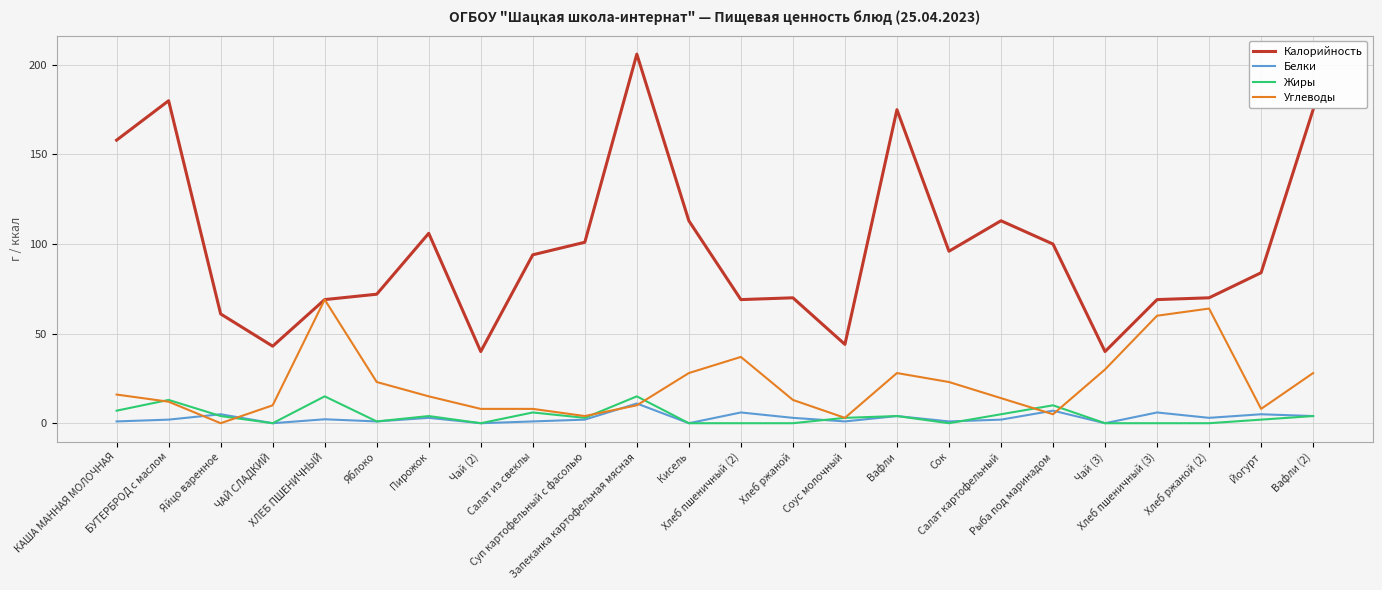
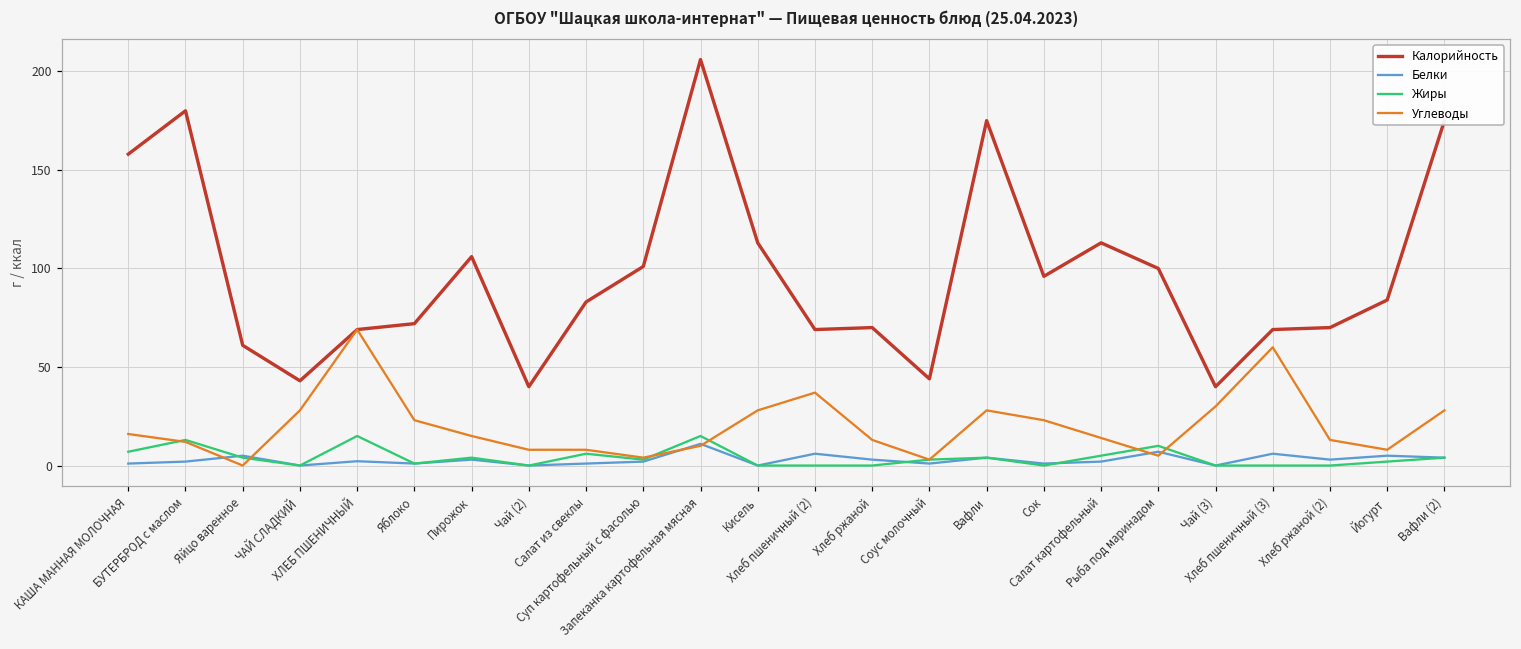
  {
    "Калорийность": {
      "КАША МАННАЯ МОЛОЧНАЯ": 158,
      "БУТЕРБРОД с маслом": 180,
      "Яйцо варенное": 61,
      "ЧАЙ СЛАДКИЙ": 43,
      "Яблоко": 72,
      "Пирожок": 106,
      "Чай (2)": 40,
-     "Салат из свеклы": 94,
+     "Салат из свеклы": 83,
      "Суп картофельный с фасолью": 101,
      "Запеканка картофельная мясная": 206,
      "Кисель": 113,
      "Хлеб пшеничный (2)": 69,
      "Хлеб ржаной": 70,
      "Соус молочный": 44,
      "Вафли": 175,
      "Сок": 96,
      "Салат картофельный": 113,
      "Рыба под маринадом": 100,
      "Чай (3)": 40,
      "Хлеб пшеничный (3)": 69,
      "Хлеб ржаной (2)": 70,
      "Йогурт": 84,
      "Вафли (2)": 175
    },
    "Белки": {
      "КАША МАННАЯ МОЛОЧНАЯ": 1,
      "БУТЕРБРОД с маслом": 2,
      "ХЛЕБ ПШЕНИЧНЫЙ": 2,
      "Салат из свеклы": 1,
      "Хлеб пшеничный (2)": 6,
      "Хлеб ржаной": 3,
      "Соус молочный": 1,
      "Салат картофельный": 2,
      "Рыба под маринадом": 7,
      "Хлеб пшеничный (3)": 6,
      "Хлеб ржаной (2)": 3,
      "Йогурт": 5
    },
    "Жиры": {
      "КАША МАННАЯ МОЛОЧНАЯ": 7,
      "ХЛЕБ ПШЕНИЧНЫЙ": 15,
      "Салат из свеклы": 6,
      "Запеканка картофельная мясная": 15,
      "Хлеб пшеничный (2)": 0,
      "Хлеб ржаной": 0,
      "Салат картофельный": 5,
      "Рыба под маринадом": 10,
      "Хлеб пшеничный (3)": 0,
      "Хлеб ржаной (2)": 0,
      "Йогурт": 2
    },
    "Углеводы": {
      "КАША МАННАЯ МОЛОЧНАЯ": 16,
      "Яйцо варенное": 0,
-     "ЧАЙ СЛАДКИЙ": 10,
+     "ЧАЙ СЛАДКИЙ": 28,
      "Яблоко": 23,
      "Пирожок": 15,
      "Чай (2)": 8,
      "Салат из свеклы": 8,
      "Кисель": 28,
      "Хлеб пшеничный (2)": 37,
      "Хлеб ржаной": 13,
      "Вафли": 28,
      "Сок": 23,
      "Салат картофельный": 14,
      "Рыба под маринадом": 5,
      "Чай (3)": 30,
      "Хлеб пшеничный (3)": 60,
-     "Хлеб ржаной (2)": 64,
+     "Хлеб ржаной (2)": 13,
      "Йогурт": 8,
      "Вафли (2)": 28
    }
  }
